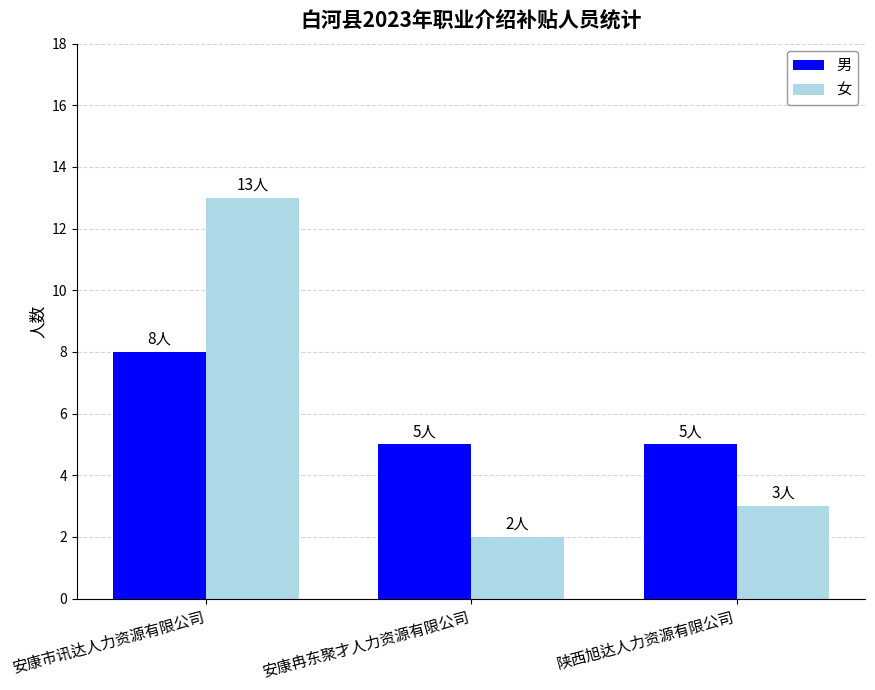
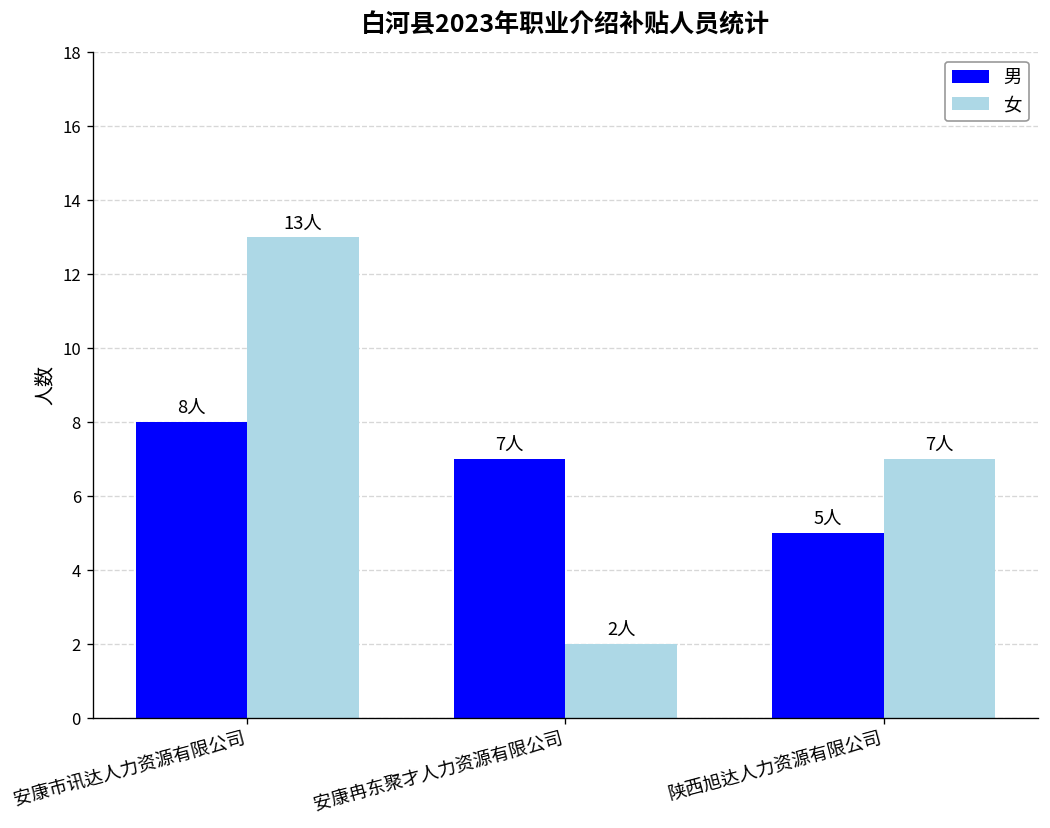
  {
    "男": {
      "安康市讯达人力资源有限公司": "8人",
-     "安康冉东聚才人力资源有限公司": "5人",
+     "安康冉东聚才人力资源有限公司": "7人",
      "陕西旭达人力资源有限公司": "5人"
    },
    "女": {
      "安康市讯达人力资源有限公司": "13人",
      "安康冉东聚才人力资源有限公司": "2人",
-     "陕西旭达人力资源有限公司": "3人"
+     "陕西旭达人力资源有限公司": "7人"
    }
  }
